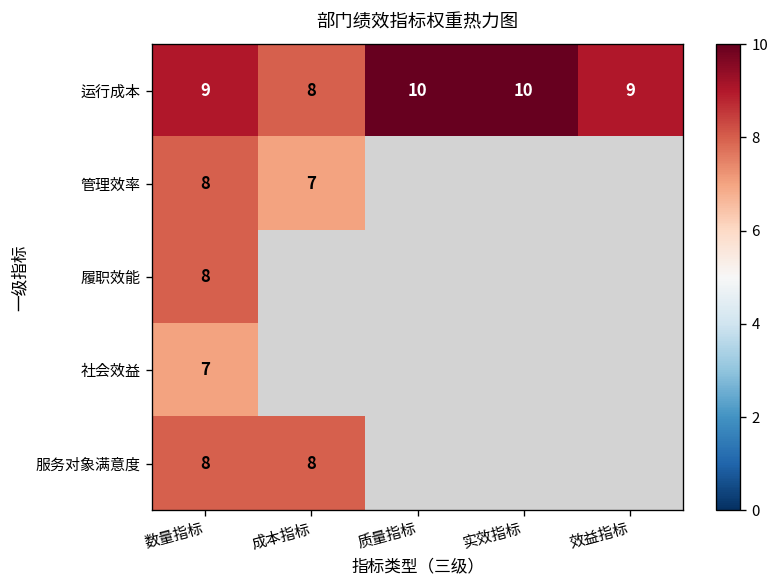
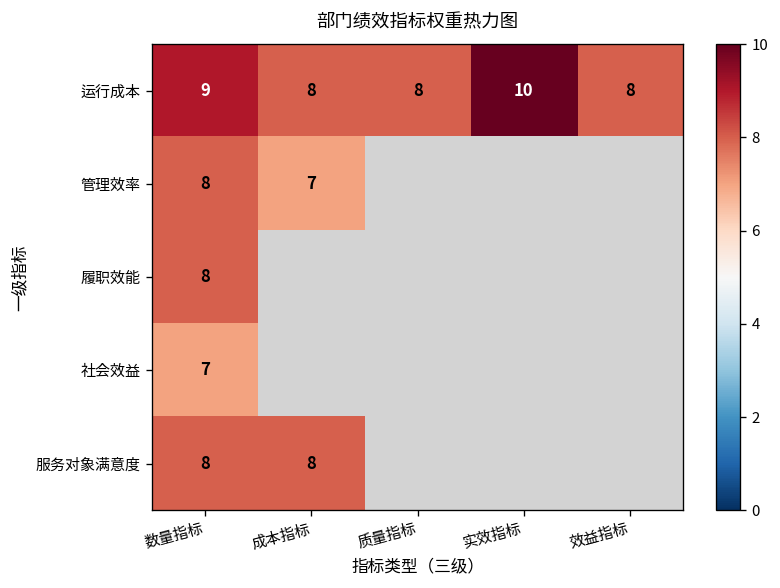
  {
    "运行成本": {
      "数量指标": 9,
      "成本指标": 8,
-     "质量指标": 10,
+     "质量指标": 8,
      "实效指标": 10,
-     "效益指标": 9
+     "效益指标": 8
    },
    "管理效率": {
      "数量指标": 8,
      "成本指标": 7
    },
    "履职效能": {
      "数量指标": 8
    },
    "社会效益": {
      "数量指标": 7
    },
    "服务对象满意度": {
      "数量指标": 8,
      "成本指标": 8
    }
  }
